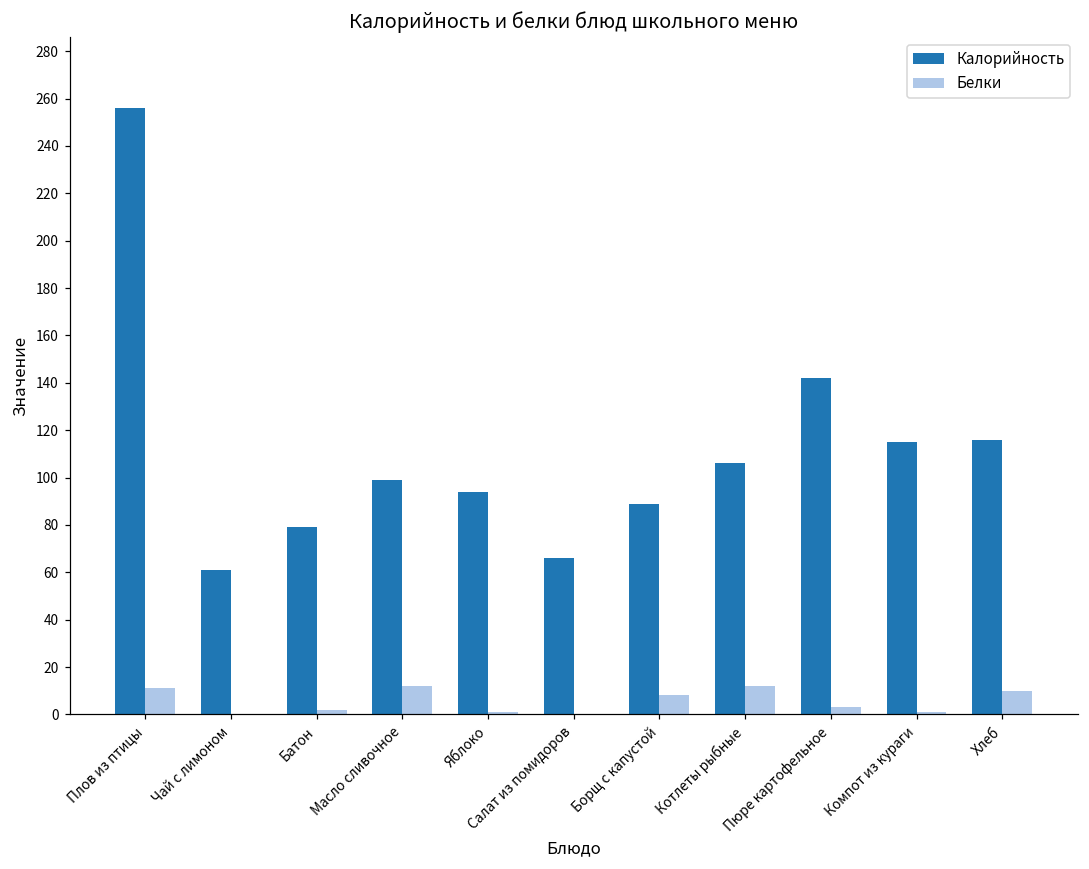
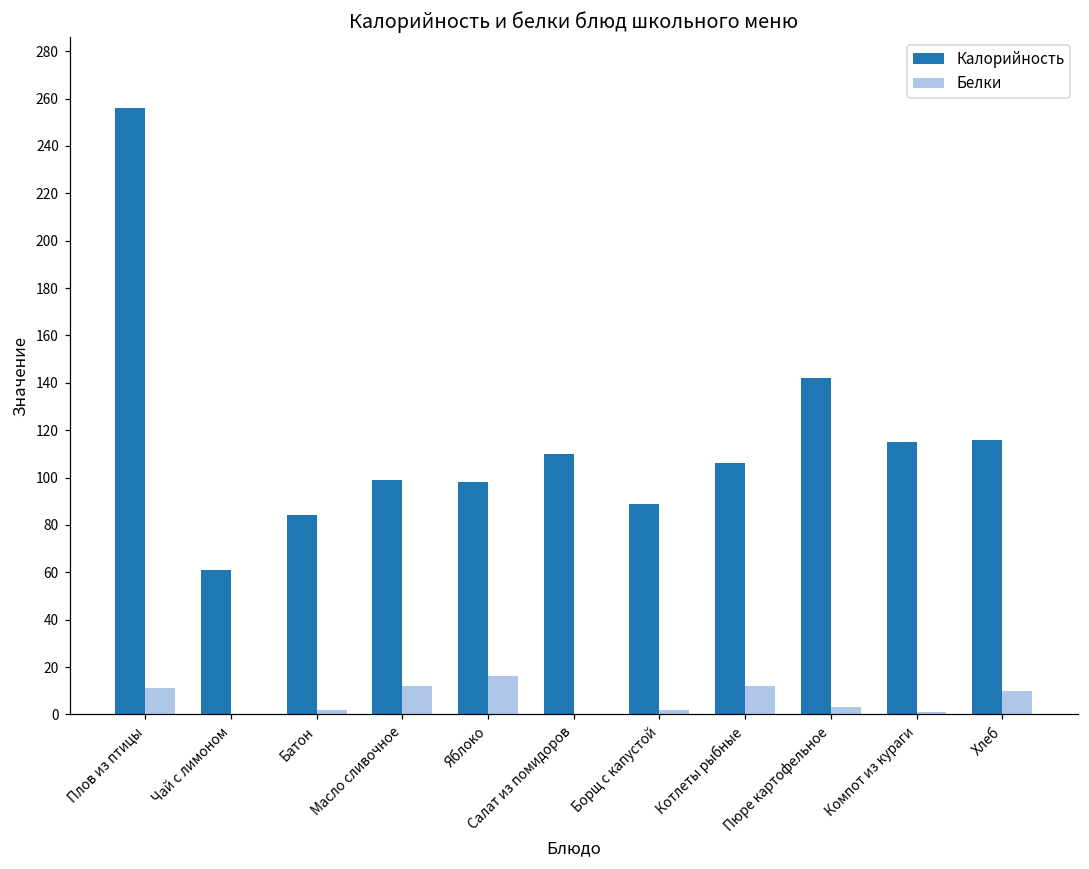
  {
    "Калорийность": {
      "Плов из птицы": 256,
      "Чай с лимоном": 61,
-     "Батон": 79,
+     "Батон": 84,
      "Масло сливочное": 99,
-     "Яблоко": 94,
-     "Салат из помидоров": 66,
+     "Яблоко": 98,
+     "Салат из помидоров": 110,
      "Борщ с капустой": 89,
      "Котлеты рыбные": 106,
      "Пюре картофельное": 142,
      "Компот из кураги": 115,
      "Хлеб": 116
    },
    "Белки": {
      "Плов из птицы": 11,
      "Чай с лимоном": 0,
      "Батон": 2,
      "Масло сливочное": 12,
-     "Яблоко": 1,
+     "Яблоко": 16,
      "Салат из помидоров": 0,
-     "Борщ с капустой": 8,
+     "Борщ с капустой": 2,
      "Котлеты рыбные": 12,
      "Пюре картофельное": 3,
      "Хлеб": 10
    }
  }
